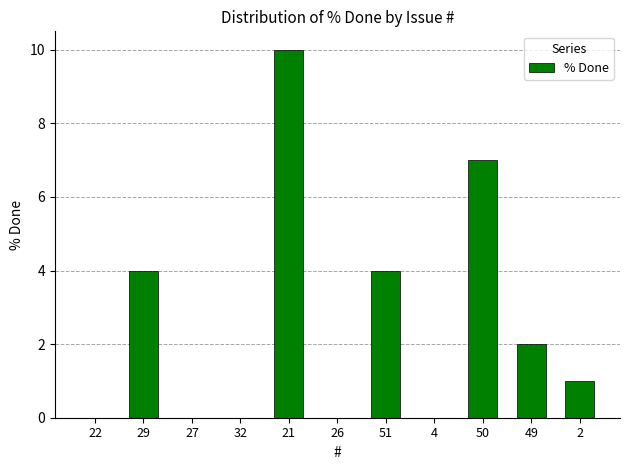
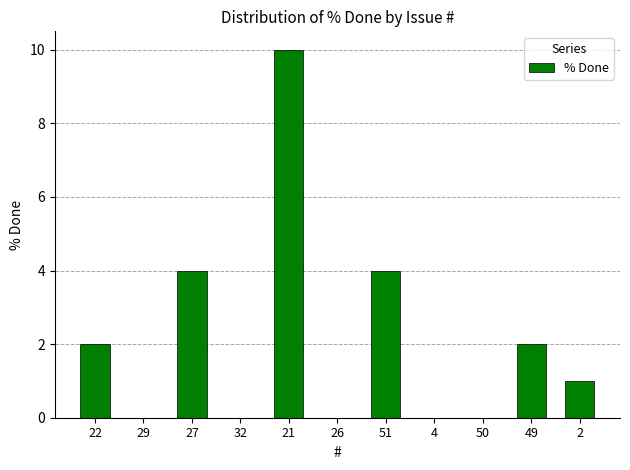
  {
-   "22": 0,
-   "29": 4,
-   "27": 0,
+   "22": 2,
+   "29": 0,
+   "27": 4,
    "32": 0,
    "21": 10,
    "26": 0,
    "51": 4,
    "4": 0,
-   "50": 7,
+   "50": 0,
    "49": 2,
    "2": 1
  }
